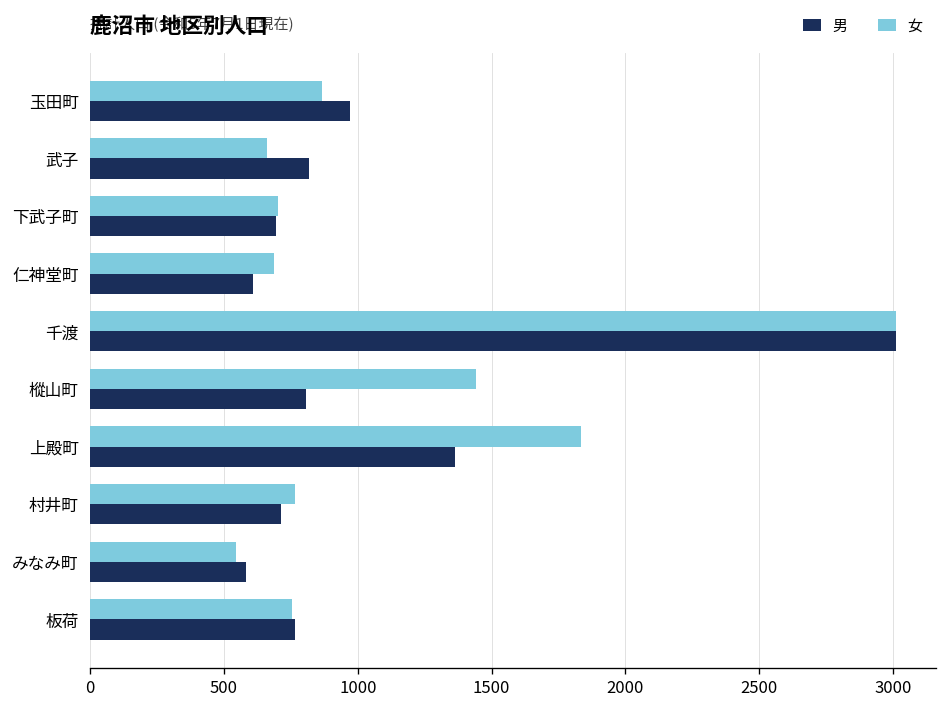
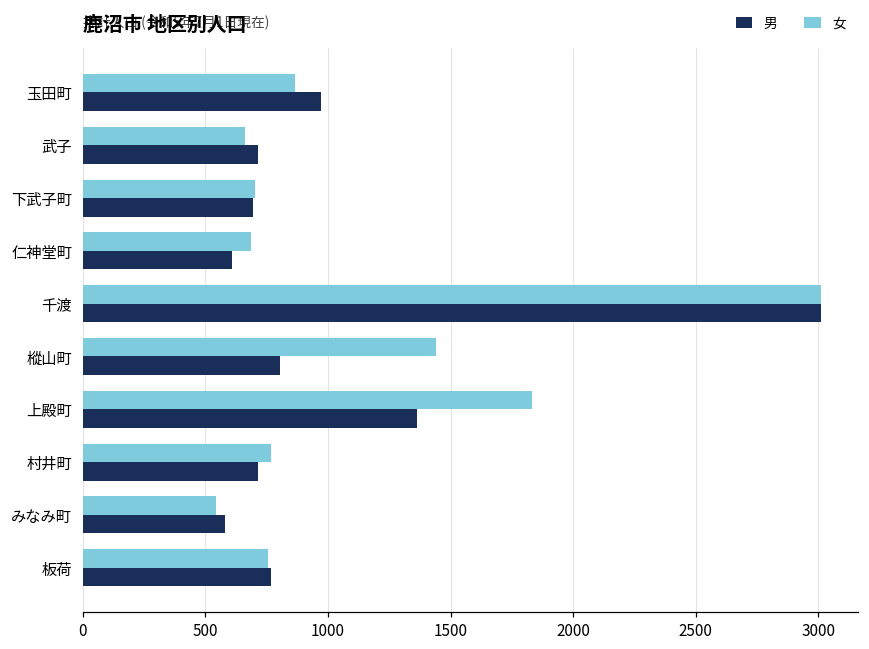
  {
    "男": {
      "玉田町": 970,
-     "武子": 820,
+     "武子": 720,
      "下武子町": 690,
      "仁神堂町": 610,
      "千渡": 3010,
      "樅山町": 810,
      "上殿町": 1360,
      "村井町": 710,
      "みなみ町": 580,
      "板荷": 770
    },
    "女": {
      "玉田町": 870,
      "武子": 660,
      "下武子町": 700,
      "仁神堂町": 690,
      "千渡": 3010,
      "樅山町": 1440,
      "上殿町": 1830,
      "村井町": 770,
      "みなみ町": 540,
      "板荷": 760
    }
  }
